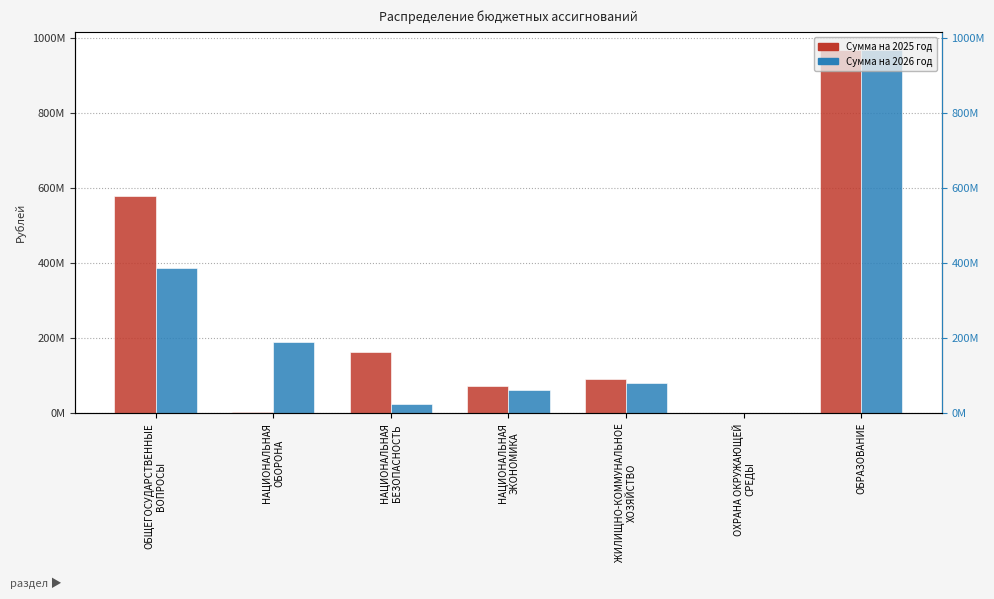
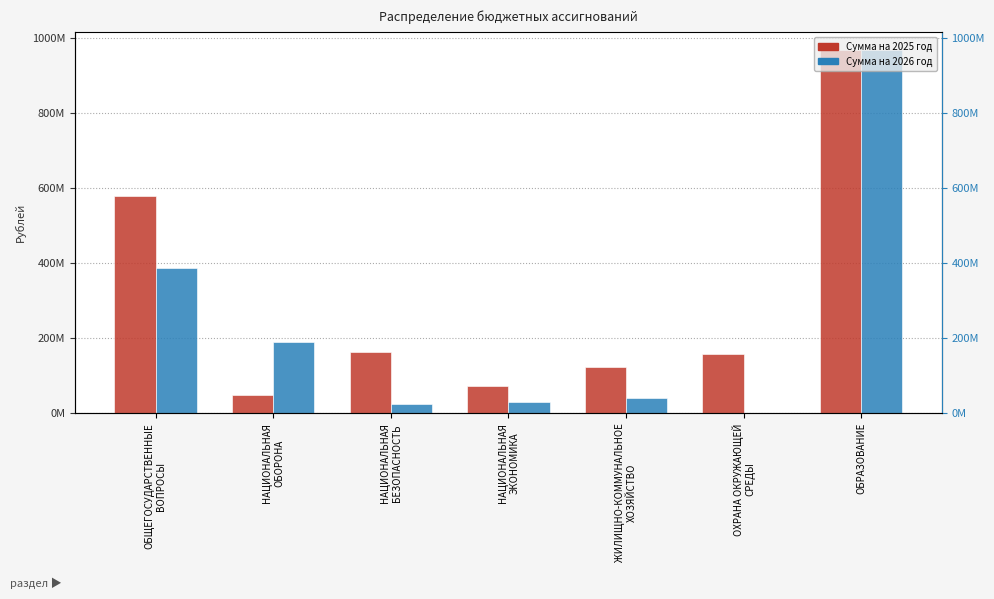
  {
    "Сумма на 2025 год": {
      "ОБЩЕГОСУДАРСТВЕННЫЕ ВОПРОСЫ": 580000000,
-     "НАЦИОНАЛЬНАЯ ОБОРОНА": 0,
+     "НАЦИОНАЛЬНАЯ ОБОРОНА": 50000000,
      "НАЦИОНАЛЬНАЯ БЕЗОПАСНОСТЬ": 160000000,
      "НАЦИОНАЛЬНАЯ ЭКОНОМИКА": 70000000,
-     "ЖИЛИЩНО-КОММУНАЛЬНОЕ ХОЗЯЙСТВО": 90000000,
-     "ОХРАНА ОКРУЖАЮЩЕЙ СРЕДЫ": 0
+     "ЖИЛИЩНО-КОММУНАЛЬНОЕ ХОЗЯЙСТВО": 120000000,
+     "ОХРАНА ОКРУЖАЮЩЕЙ СРЕДЫ": 160000000
    },
    "Сумма на 2026 год": {
      "ОБЩЕГОСУДАРСТВЕННЫЕ ВОПРОСЫ": 390000000,
      "НАЦИОНАЛЬНАЯ ОБОРОНА": 190000000,
      "НАЦИОНАЛЬНАЯ БЕЗОПАСНОСТЬ": 20000000,
-     "НАЦИОНАЛЬНАЯ ЭКОНОМИКА": 60000000,
-     "ЖИЛИЩНО-КОММУНАЛЬНОЕ ХОЗЯЙСТВО": 80000000
+     "НАЦИОНАЛЬНАЯ ЭКОНОМИКА": 30000000,
+     "ЖИЛИЩНО-КОММУНАЛЬНОЕ ХОЗЯЙСТВО": 40000000
    }
  }
